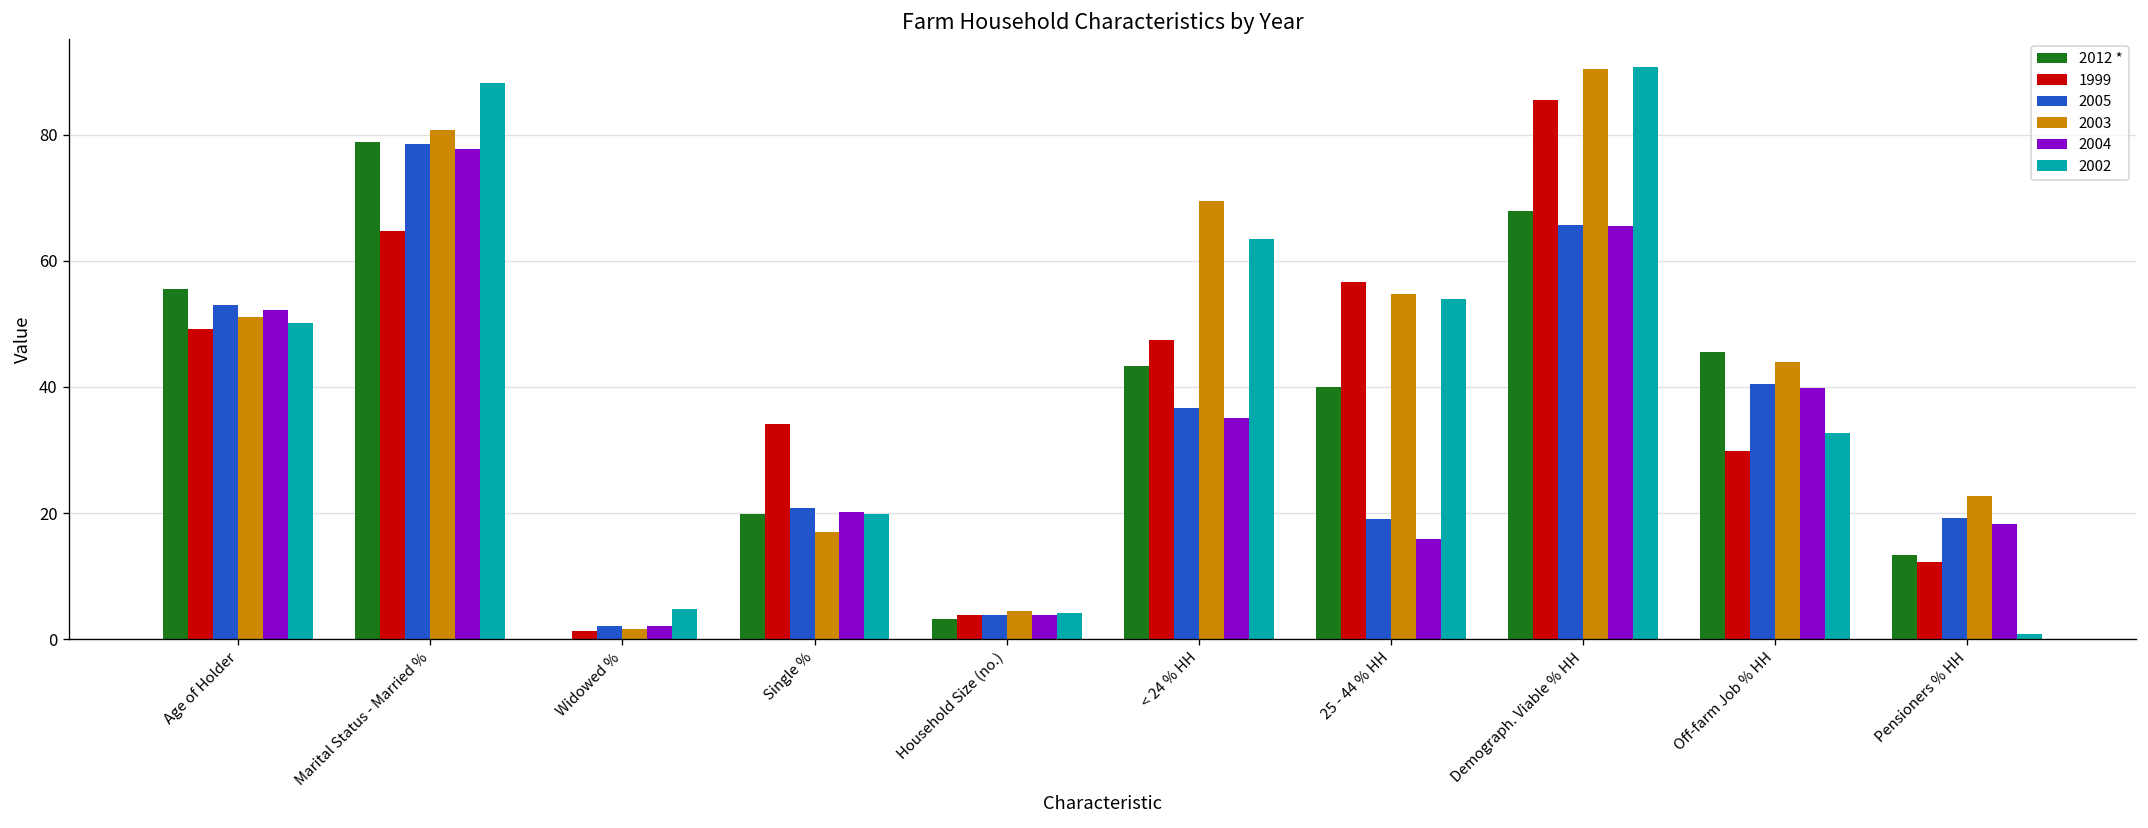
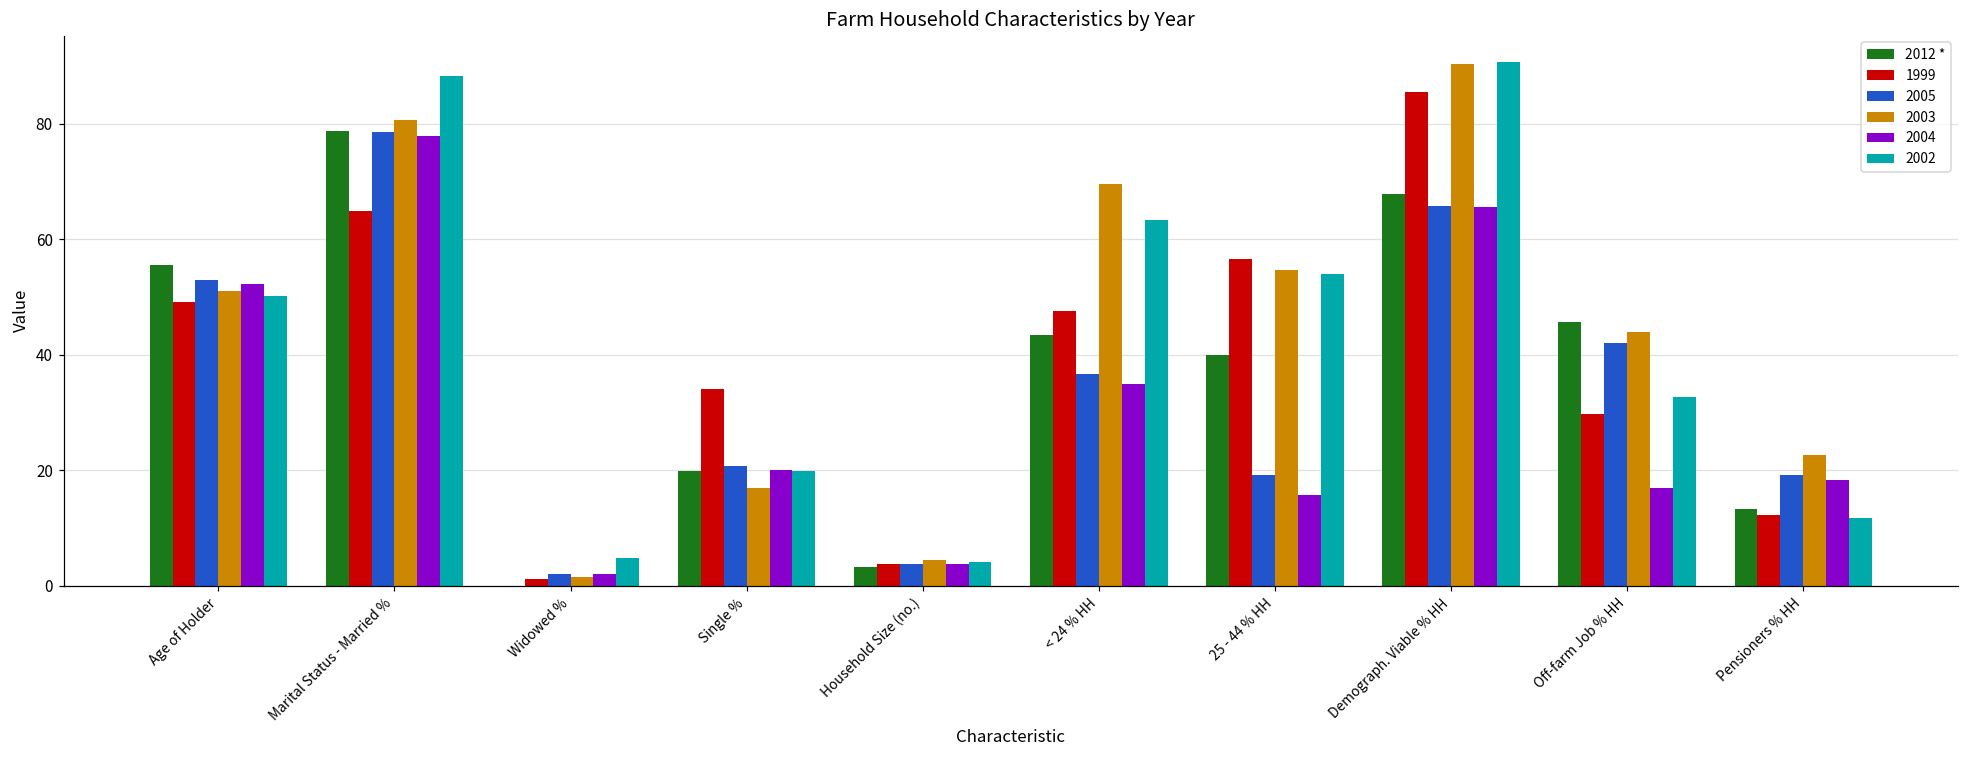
  {
    "2012 *": {
      "Age of Holder": 56,
      "Marital Status - Married %": 79,
      "Widowed %": 0,
      "Single %": 20,
      "Household Size (no.)": 3,
      "< 24 % HH": 43,
      "25 - 44 % HH": 40,
      "Demograph. Viable % HH": 68,
      "Off-farm Job % HH": 46,
      "Pensioners % HH": 13
    },
    "1999": {
      "Age of Holder": 49,
      "Marital Status - Married %": 65,
      "Widowed %": 1,
      "Single %": 34,
      "Household Size (no.)": 4,
      "< 24 % HH": 48,
      "25 - 44 % HH": 57,
      "Demograph. Viable % HH": 86,
      "Off-farm Job % HH": 30,
      "Pensioners % HH": 12
    },
    "2005": {
      "Age of Holder": 53,
      "Marital Status - Married %": 79,
      "Widowed %": 2,
      "Single %": 21,
      "Household Size (no.)": 4,
      "< 24 % HH": 37,
      "25 - 44 % HH": 19,
      "Demograph. Viable % HH": 66,
-     "Off-farm Job % HH": 41,
+     "Off-farm Job % HH": 42,
      "Pensioners % HH": 19
    },
    "2003": {
      "Age of Holder": 51,
      "Marital Status - Married %": 81,
      "Widowed %": 2,
      "Single %": 17,
      "Household Size (no.)": 4,
      "< 24 % HH": 70,
      "25 - 44 % HH": 55,
      "Demograph. Viable % HH": 90,
      "Off-farm Job % HH": 44,
      "Pensioners % HH": 23
    },
    "2004": {
      "Age of Holder": 52,
      "Marital Status - Married %": 78,
      "Widowed %": 2,
      "Single %": 20,
      "Household Size (no.)": 4,
      "< 24 % HH": 35,
      "25 - 44 % HH": 16,
      "Demograph. Viable % HH": 66,
-     "Off-farm Job % HH": 40,
+     "Off-farm Job % HH": 17,
      "Pensioners % HH": 18
    },
    "2002": {
      "Age of Holder": 50,
      "Marital Status - Married %": 88,
      "Widowed %": 5,
      "Single %": 20,
      "Household Size (no.)": 4,
      "< 24 % HH": 63,
      "25 - 44 % HH": 54,
      "Demograph. Viable % HH": 91,
      "Off-farm Job % HH": 33,
-     "Pensioners % HH": 1
+     "Pensioners % HH": 12
    }
  }
